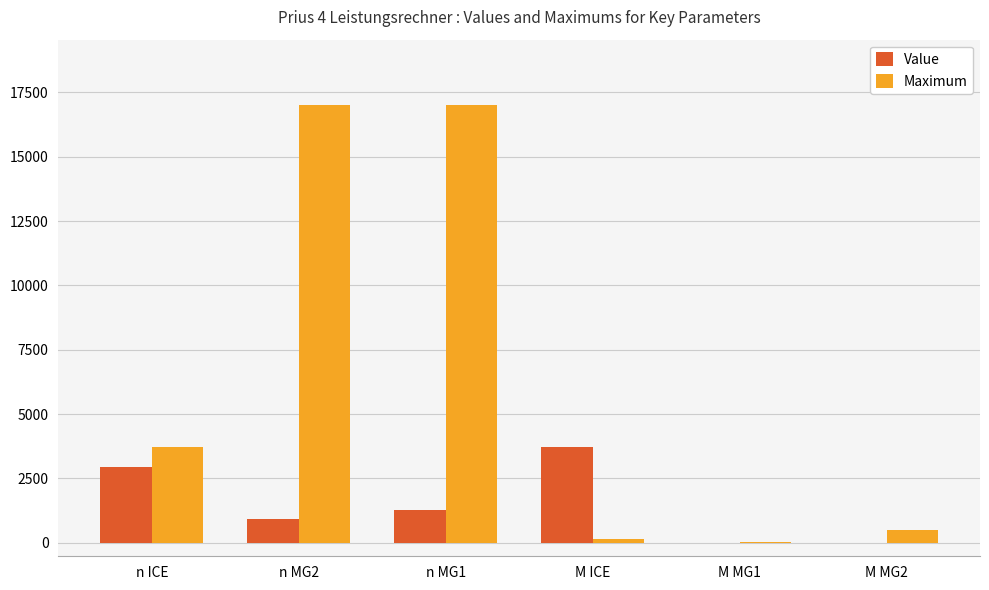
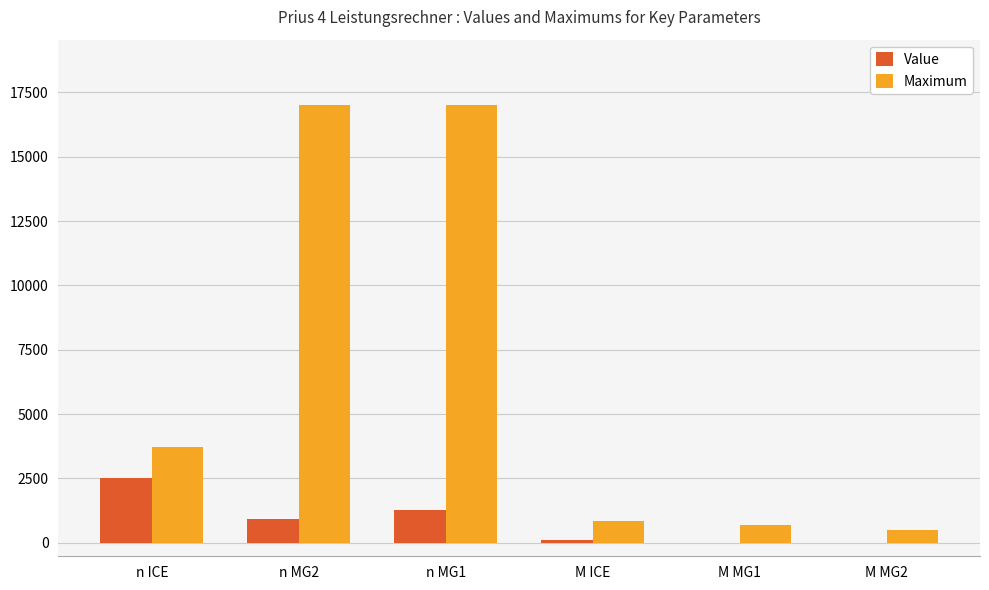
  {
    "Value": {
-     "n ICE": 2900,
+     "n ICE": 2500,
      "n MG2": 900,
      "n MG1": 1300,
-     "M ICE": 3700
+     "M ICE": 100
    },
    "Maximum": {
      "n ICE": 3700,
      "n MG2": 17000,
      "n MG1": 17000,
-     "M ICE": 100,
-     "M MG1": 0,
+     "M ICE": 900,
+     "M MG1": 700,
      "M MG2": 500
    }
  }
